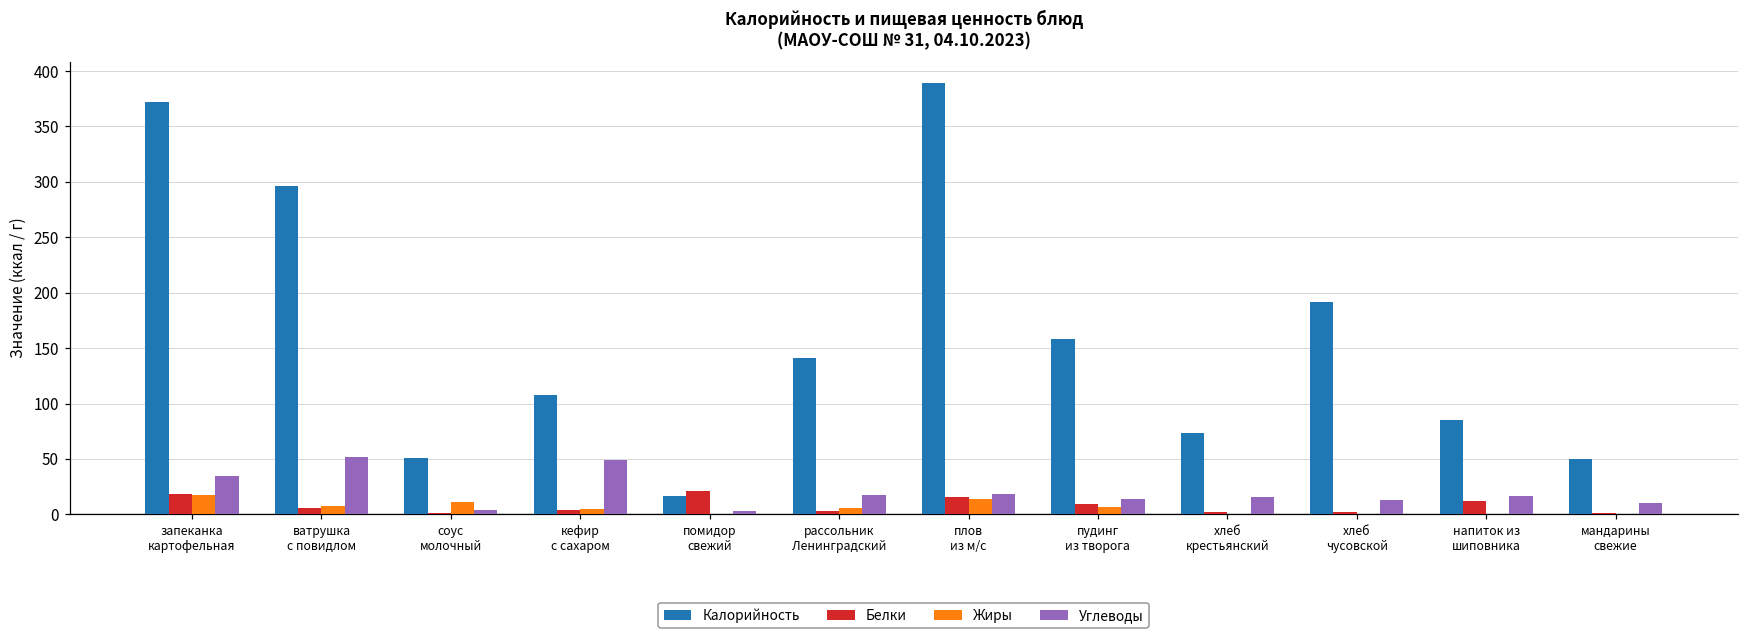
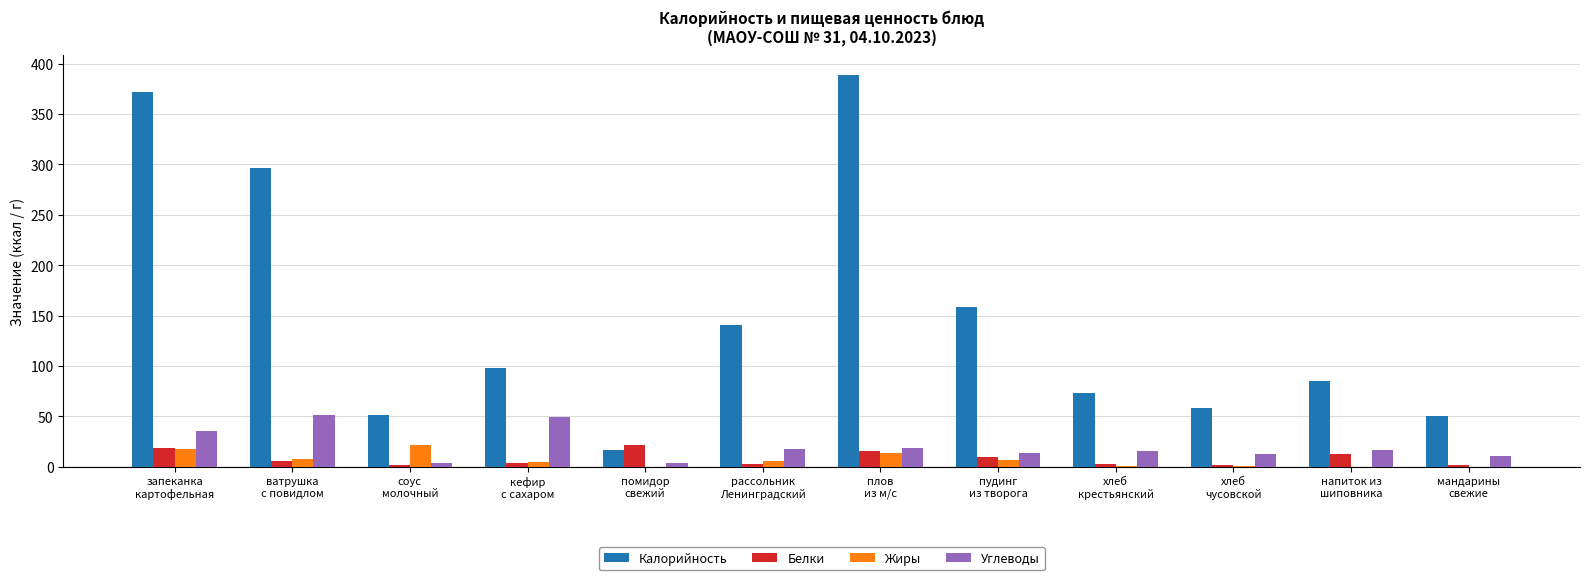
  {
    "Калорийность": {
      "запеканка картофельная": 372,
      "ватрушка с повидлом": 296,
      "соус молочный": 51,
-     "кефир с сахаром": 108,
+     "кефир с сахаром": 98,
      "помидор свежий": 17,
      "рассольник Ленинградский": 141,
      "плов из м/с": 389,
      "пудинг из творога": 158,
      "хлеб крестьянский": 73,
-     "хлеб чусовской": 192,
+     "хлеб чусовской": 58,
      "напиток из шиповника": 85,
      "мандарины свежие": 50
    },
    "Белки": {
      "запеканка картофельная": 19,
      "ватрушка с повидлом": 6,
      "кефир с сахаром": 4,
      "помидор свежий": 22,
      "рассольник Ленинградский": 3,
      "плов из м/с": 16,
      "пудинг из творога": 10,
      "хлеб крестьянский": 3,
      "напиток из шиповника": 12
    },
    "Жиры": {
      "запеканка картофельная": 17,
      "ватрушка с повидлом": 8,
-     "соус молочный": 11,
+     "соус молочный": 21,
      "кефир с сахаром": 5,
      "рассольник Ленинградский": 6,
      "плов из м/с": 14,
      "пудинг из творога": 7,
      "мандарины свежие": 0
    },
    "Углеводы": {
      "запеканка картофельная": 35,
      "ватрушка с повидлом": 52,
      "соус молочный": 4,
      "кефир с сахаром": 49,
      "помидор свежий": 3,
      "рассольник Ленинградский": 18,
      "плов из м/с": 18,
      "пудинг из творога": 14,
      "хлеб крестьянский": 16,
      "хлеб чусовской": 13,
      "напиток из шиповника": 17,
      "мандарины свежие": 10
    }
  }
